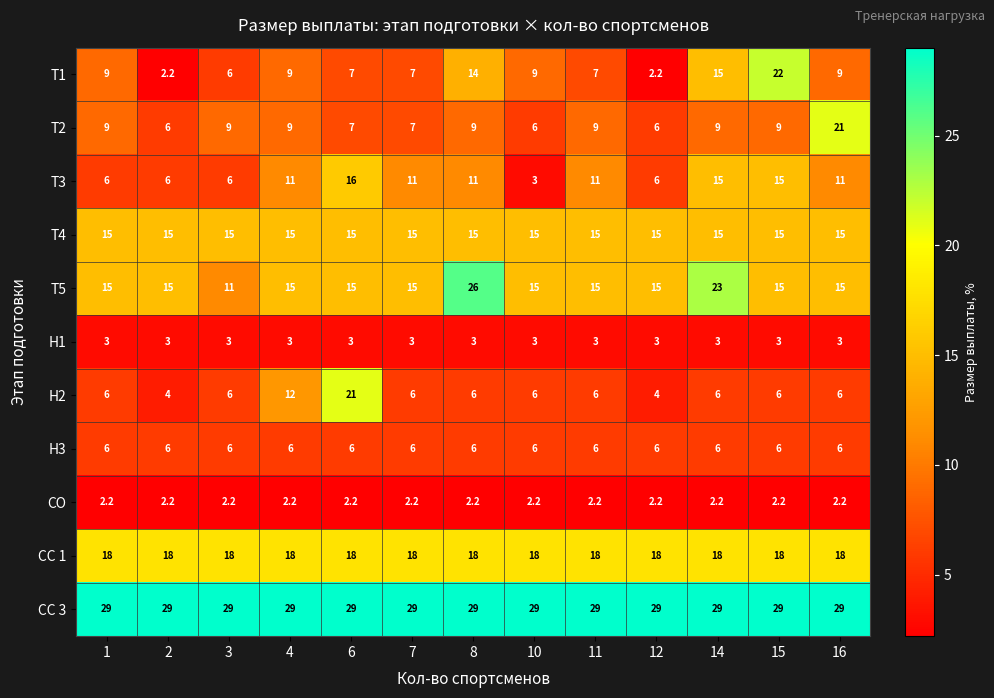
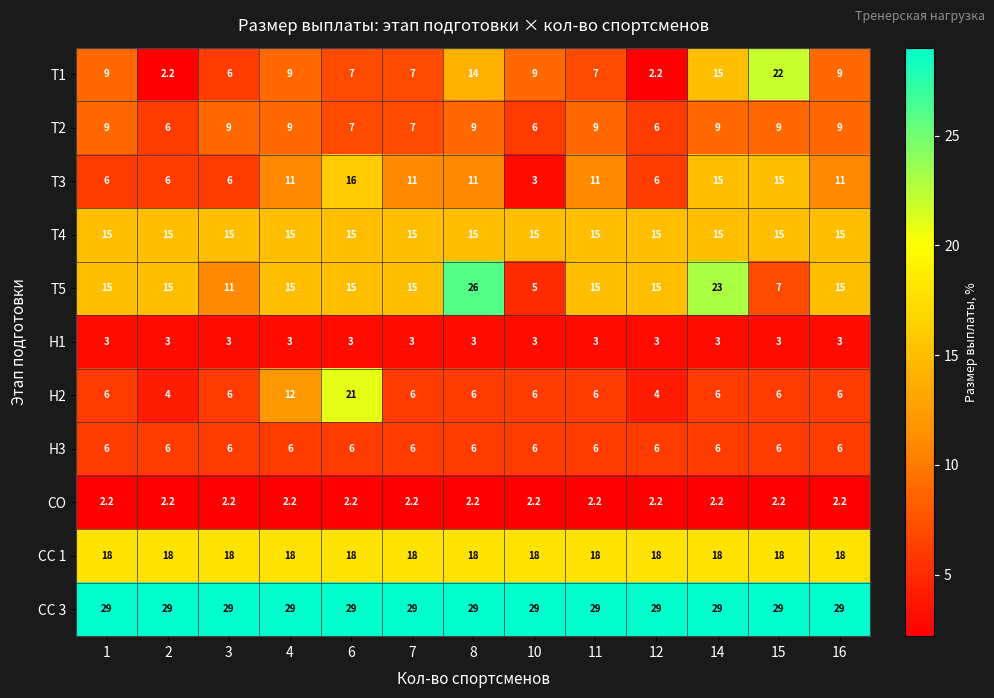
  {
    "Т1": {
      "1": 9,
      "2": 2.2,
      "3": 6,
      "4": 9,
      "6": 7,
      "7": 7,
      "8": 14,
      "10": 9,
      "11": 7,
      "12": 2.2,
      "14": 15,
      "15": 22,
      "16": 9
    },
    "Т2": {
      "1": 9,
      "2": 6,
      "3": 9,
      "4": 9,
      "6": 7,
      "7": 7,
      "8": 9,
      "10": 6,
      "11": 9,
      "12": 6,
      "14": 9,
      "15": 9,
-     "16": 21
+     "16": 9
    },
    "Т3": {
      "1": 6,
      "2": 6,
      "3": 6,
      "4": 11,
      "6": 16,
      "7": 11,
      "8": 11,
      "10": 3,
      "11": 11,
      "12": 6,
      "14": 15,
      "15": 15,
      "16": 11
    },
    "Т4": {
      "1": 15,
      "2": 15,
      "3": 15,
      "4": 15,
      "6": 15,
      "7": 15,
      "8": 15,
      "10": 15,
      "11": 15,
      "12": 15,
      "14": 15,
      "15": 15,
      "16": 15
    },
    "Т5": {
      "1": 15,
      "2": 15,
      "3": 11,
      "4": 15,
      "6": 15,
      "7": 15,
      "8": 26,
-     "10": 15,
+     "10": 5,
      "11": 15,
      "12": 15,
      "14": 23,
-     "15": 15,
+     "15": 7,
      "16": 15
    },
    "Н1": {
      "1": 3,
      "2": 3,
      "3": 3,
      "4": 3,
      "6": 3,
      "7": 3,
      "8": 3,
      "10": 3,
      "11": 3,
      "12": 3,
      "14": 3,
      "15": 3,
      "16": 3
    },
    "Н2": {
      "1": 6,
      "2": 4,
      "3": 6,
      "4": 12,
      "6": 21,
      "7": 6,
      "8": 6,
      "10": 6,
      "11": 6,
      "12": 4,
      "14": 6,
      "15": 6,
      "16": 6
    },
    "Н3": {
      "1": 6,
      "2": 6,
      "3": 6,
      "4": 6,
      "6": 6,
      "7": 6,
      "8": 6,
      "10": 6,
      "11": 6,
      "12": 6,
      "14": 6,
      "15": 6,
      "16": 6
    },
    "СО": {
      "1": 2.2,
      "2": 2.2,
      "3": 2.2,
      "4": 2.2,
      "6": 2.2,
      "7": 2.2,
      "8": 2.2,
      "10": 2.2,
      "11": 2.2,
      "12": 2.2,
      "14": 2.2,
      "15": 2.2,
      "16": 2.2
    },
    "СС 1": {
      "1": 18,
      "2": 18,
      "3": 18,
      "4": 18,
      "6": 18,
      "7": 18,
      "8": 18,
      "10": 18,
      "11": 18,
      "12": 18,
      "14": 18,
      "15": 18,
      "16": 18
    },
    "СС 3": {
      "1": 29,
      "2": 29,
      "3": 29,
      "4": 29,
      "6": 29,
      "7": 29,
      "8": 29,
      "10": 29,
      "11": 29,
      "12": 29,
      "14": 29,
      "15": 29,
      "16": 29
    }
  }
